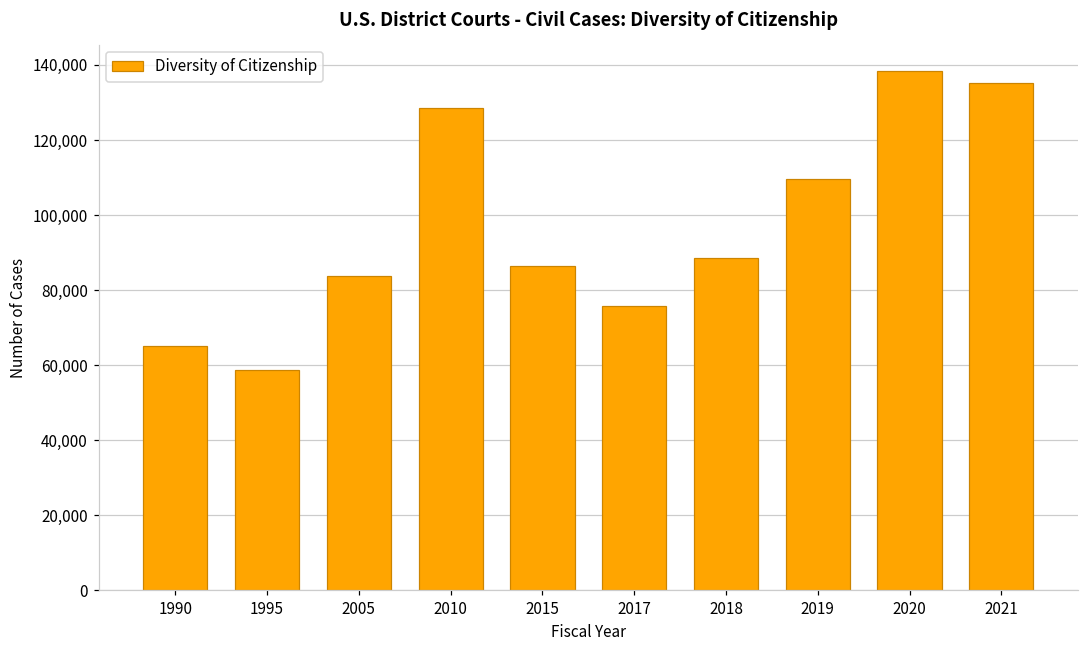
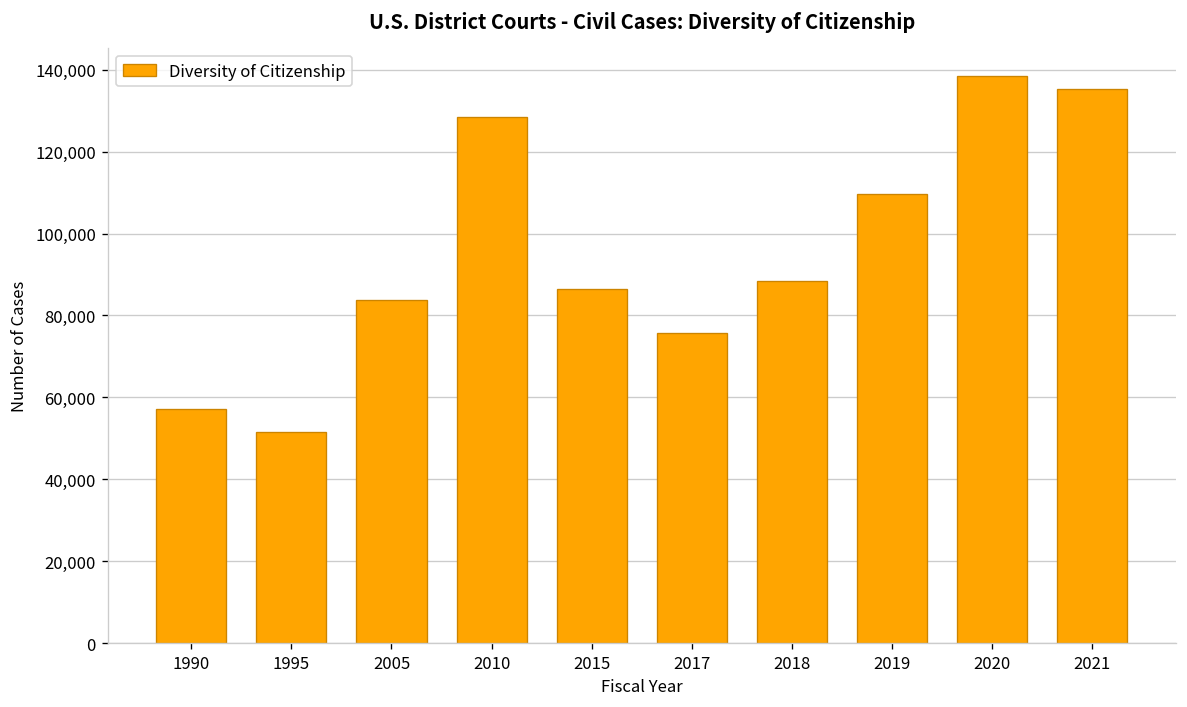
  {
-   "1990": "65,000",
-   "1995": "59,000",
+   "1990": "57,000",
+   "1995": "51,000",
    "2005": "84,000",
    "2010": "129,000",
    "2015": "86,000",
    "2017": "76,000",
    "2018": "89,000",
    "2019": "110,000",
    "2020": "138,000",
    "2021": "135,000"
  }
